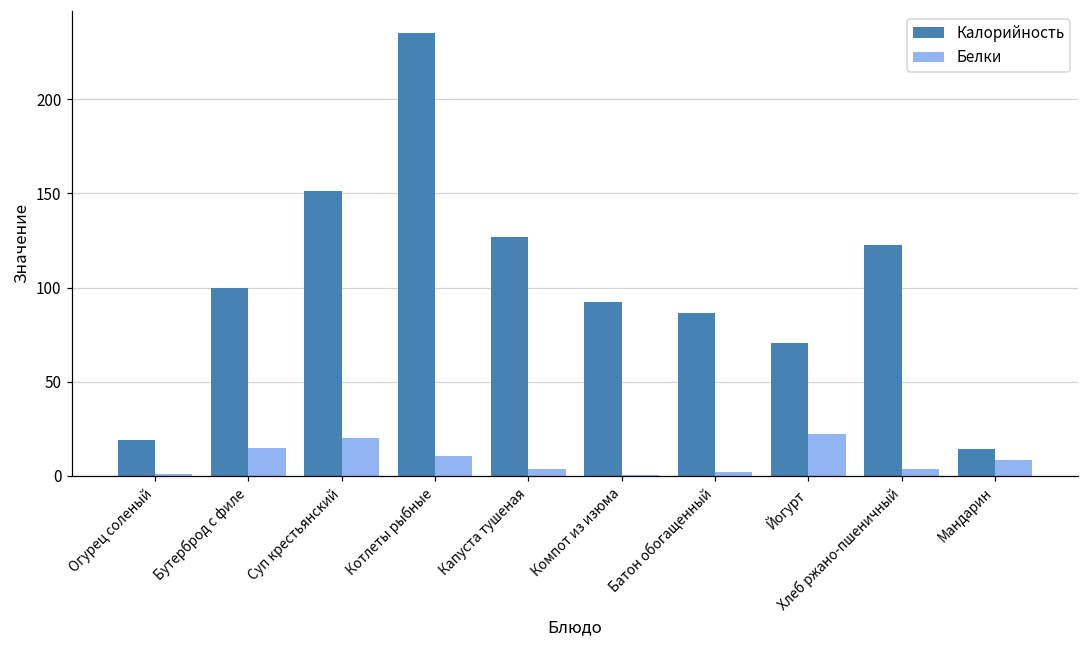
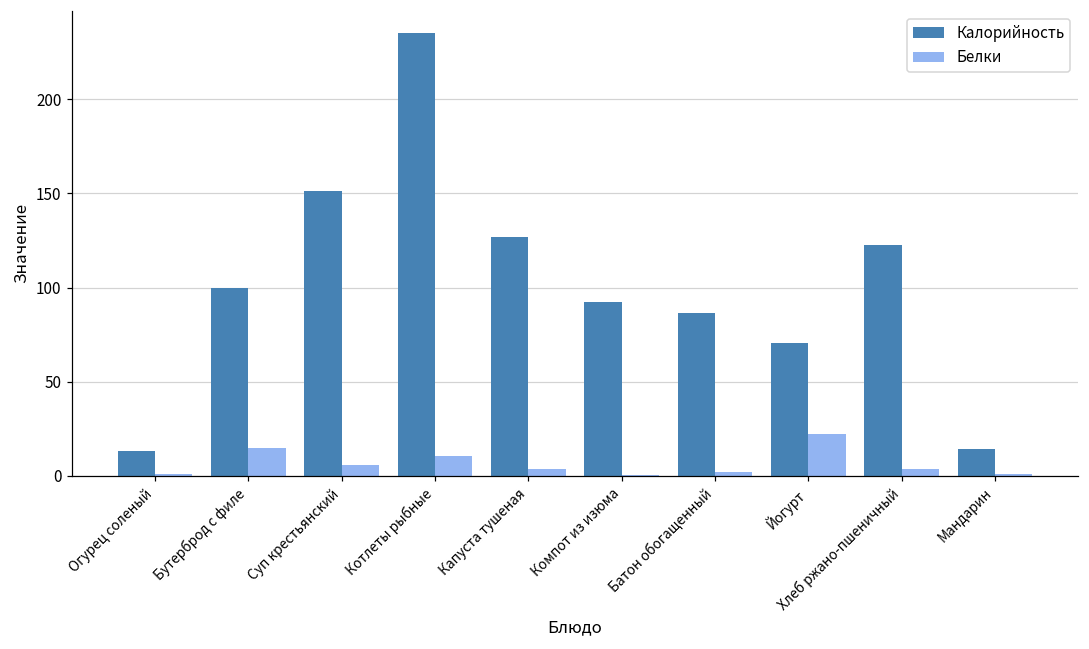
  {
    "Калорийность": {
-     "Огурец соленый": 19,
+     "Огурец соленый": 13,
      "Бутерброд с филе": 100,
      "Суп крестьянский": 151,
      "Котлеты рыбные": 235,
      "Капуста тушеная": 127,
      "Компот из изюма": 93,
      "Батон обогащенный": 86,
      "Йогурт": 71,
      "Хлеб ржано-пшеничный": 122,
      "Мандарин": 14
    },
    "Белки": {
      "Бутерброд с филе": 15,
-     "Суп крестьянский": 20,
+     "Суп крестьянский": 6,
      "Котлеты рыбные": 10,
      "Капуста тушеная": 4,
      "Батон обогащенный": 2,
      "Йогурт": 22,
      "Хлеб ржано-пшеничный": 4,
-     "Мандарин": 8
+     "Мандарин": 1
    }
  }
